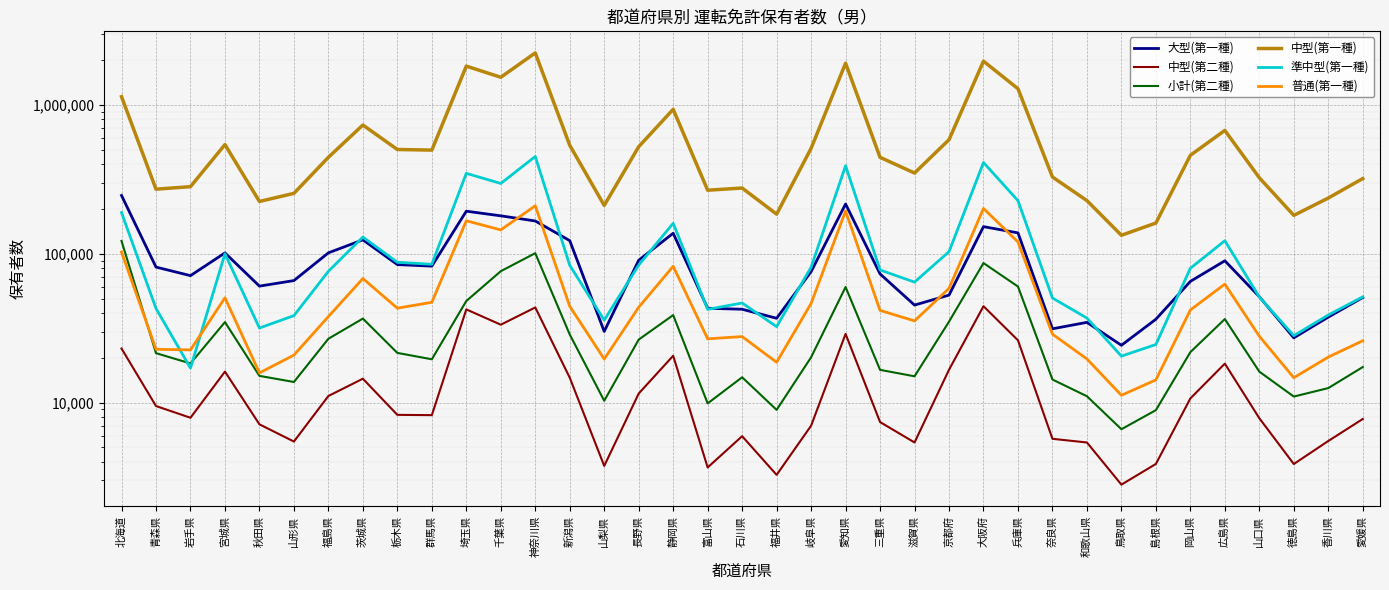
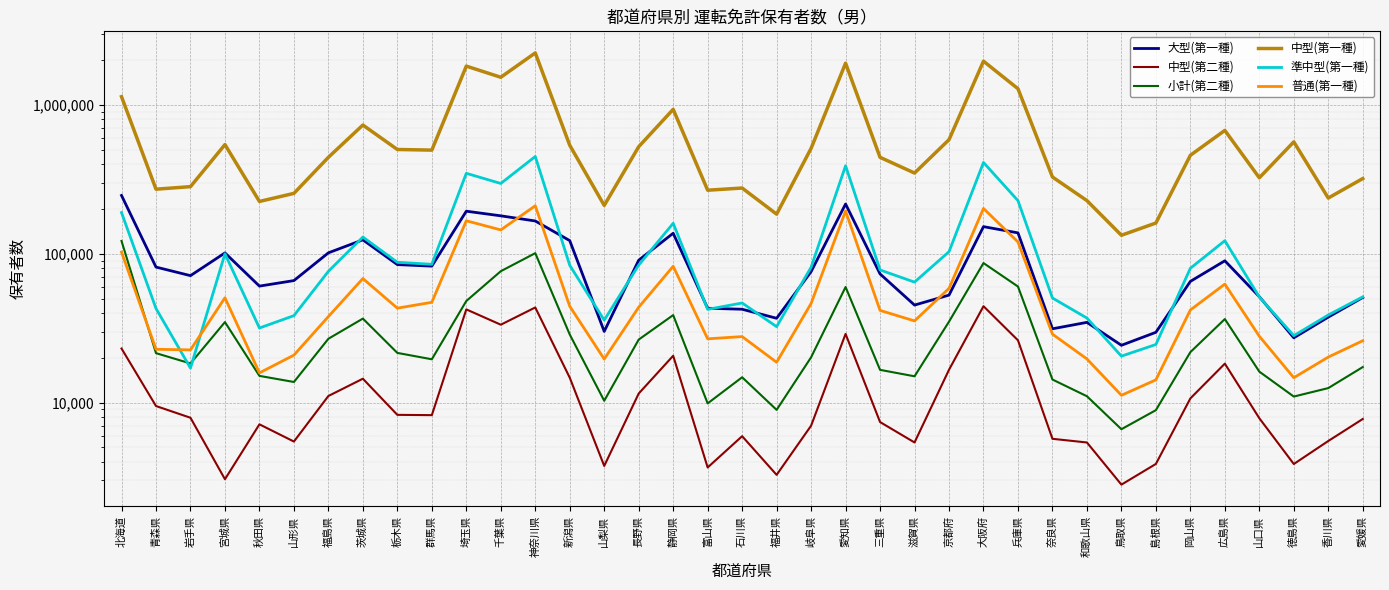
  {
    "大型(第一種)": {
      "北海道": "250,000",
      "青森県": "80,000",
      "岩手県": "70,000",
      "秋田県": "61,000",
      "山形県": "70,000",
      "福島県": "100,000",
      "茨城県": "120,000",
      "埼玉県": "190,000",
      "千葉県": "180,000",
      "神奈川県": "170,000",
      "新潟県": "120,000",
      "山梨県": "30,000",
      "長野県": "90,000",
      "静岡県": "140,000",
      "石川県": "42,000",
      "福井県": "37,000",
      "岐阜県": "80,000",
      "愛知県": "220,000",
      "三重県": "70,000",
      "滋賀県": "45,000",
      "京都府": "53,000",
      "大阪府": "150,000",
      "兵庫県": "140,000",
      "奈良県": "31,000",
      "和歌山県": "35,000",
      "鳥取県": "24,000",
-     "島根県": "36,000",
+     "島根県": "30,000",
      "岡山県": "70,000",
      "広島県": "90,000"
    },
    "中型(第二種)": {
      "北海道": "23,000",
      "青森県": "9,000",
      "岩手県": "8,000",
-     "宮城県": "16,000",
+     "宮城県": "3,100",
      "秋田県": "7,000",
      "山形県": "5,500",
      "福島県": "11,000",
      "茨城県": "14,000",
      "栃木県": "8,000",
      "群馬県": "8,000",
      "埼玉県": "42,000",
      "千葉県": "33,000",
      "神奈川県": "44,000",
      "新潟県": "15,000",
      "山梨県": "3,700",
      "長野県": "11,000",
      "静岡県": "21,000",
      "富山県": "3,700",
      "石川県": "5,900",
      "福井県": "3,300",
      "岐阜県": "7,000",
      "愛知県": "29,000",
      "三重県": "7,000",
      "滋賀県": "5,400",
      "京都府": "17,000",
      "大阪府": "44,000",
      "兵庫県": "26,000",
      "奈良県": "5,700",
      "和歌山県": "5,400",
      "鳥取県": "2,800",
      "島根県": "3,900",
      "岡山県": "11,000",
      "広島県": "18,000",
      "山口県": "8,000",
      "徳島県": "3,900",
      "香川県": "5,500",
      "愛媛県": "8,000"
    },
    "中型(第一種)": {
      "北海道": "1,100,000",
      "青森県": "270,000",
      "岩手県": "280,000",
      "宮城県": "540,000",
      "秋田県": "220,000",
      "山形県": "250,000",
      "福島県": "440,000",
      "茨城県": "700,000",
      "栃木県": "500,000",
      "群馬県": "500,000",
      "埼玉県": "1,800,000",
      "千葉県": "1,500,000",
      "神奈川県": "2,200,000",
      "新潟県": "540,000",
      "山梨県": "210,000",
      "長野県": "520,000",
      "静岡県": "900,000",
      "富山県": "270,000",
      "石川県": "280,000",
      "福井県": "180,000",
      "岐阜県": "510,000",
      "愛知県": "1,900,000",
      "三重県": "440,000",
      "滋賀県": "350,000",
      "京都府": "580,000",
      "大阪府": "2,000,000",
      "兵庫県": "1,300,000",
      "奈良県": "330,000",
      "和歌山県": "230,000",
      "鳥取県": "130,000",
      "島根県": "160,000",
      "岡山県": "460,000",
      "広島県": "700,000",
      "山口県": "320,000",
-     "徳島県": "180,000",
+     "徳島県": "560,000",
      "香川県": "240,000",
      "愛媛県": "320,000"
    }
  }
